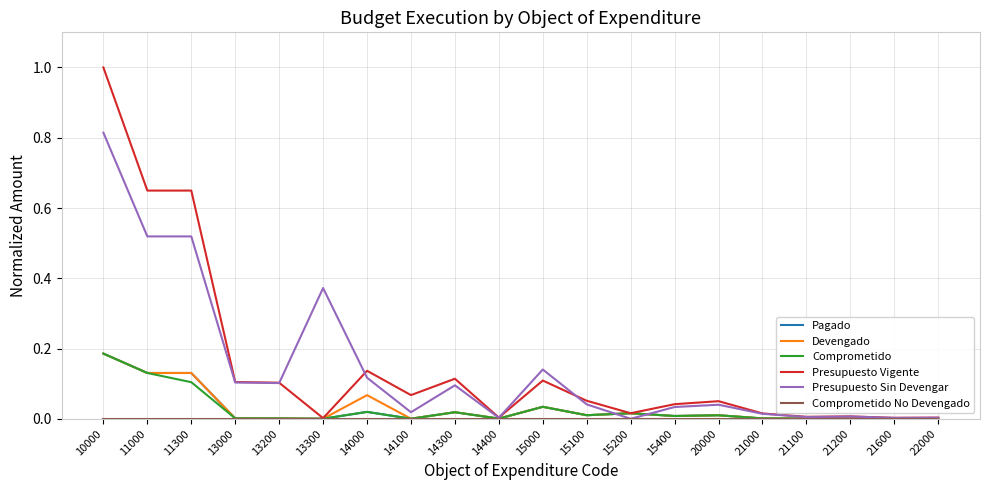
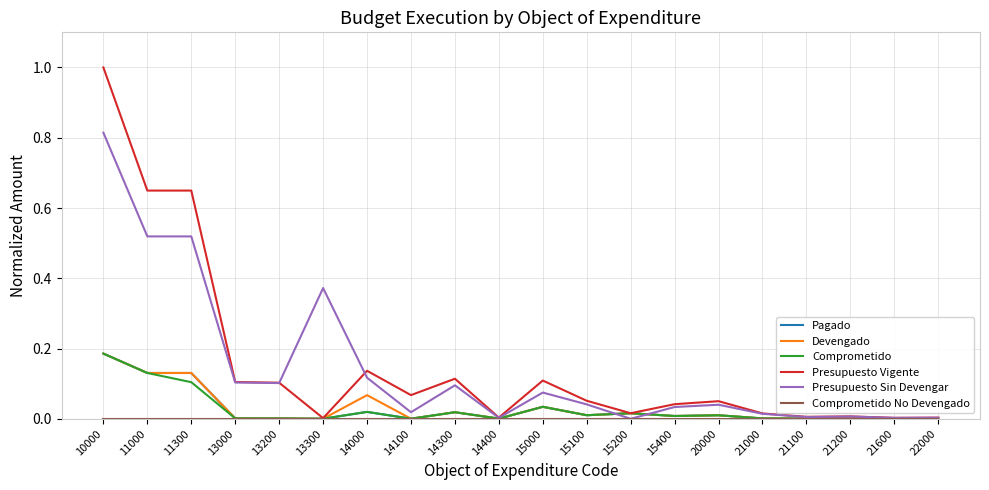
  {
    "Devengado": {
      "14000": 0.07
    },
    "Comprometido": {
      "11300": 0.10
    },
    "Presupuesto Vigente": {
      "10000": 1.00,
      "11000": 0.65,
      "11300": 0.65,
      "14000": 0.14,
      "14100": 0.07,
      "14300": 0.11,
      "15000": 0.11,
      "15100": 0.05,
      "15400": 0.04,
      "20000": 0.05
    },
    "Presupuesto Sin Devengar": {
      "10000": 0.81,
      "11000": 0.52,
      "11300": 0.52,
      "13300": 0.37,
      "14000": 0.12,
      "14100": 0.02,
      "14300": 0.10,
-     "15000": 0.14,
+     "15000": 0.07,
      "15100": 0.04,
      "15400": 0.03,
      "20000": 0.04
    },
    "Comprometido No Devengado": {
      "10000": 0.00,
      "11000": 0.00,
      "11300": 0.00,
      "14000": 0.00,
      "14300": 0.00,
      "15000": 0.00,
      "15100": 0.00,
      "15400": 0.00,
      "20000": 0.00
    }
  }
